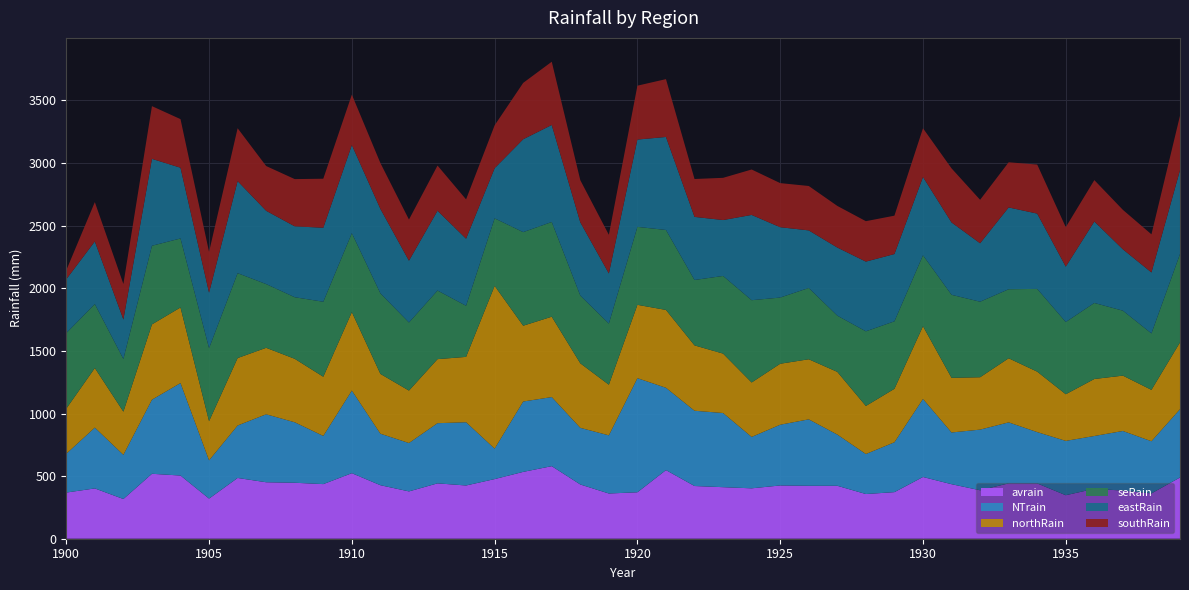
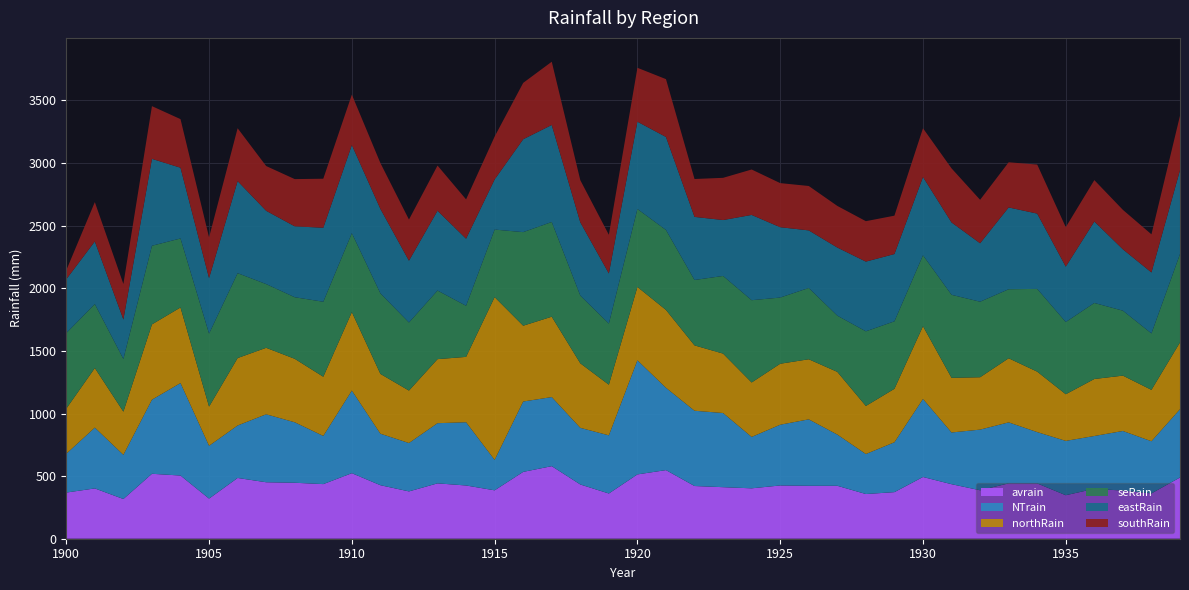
  {
    "avrain": {
      "1900": 370,
      "1905": 320,
      "1910": 520,
-     "1915": 480,
-     "1920": 370,
+     "1915": 390,
+     "1920": 510,
      "1925": 430,
      "1930": 490
    },
    "NTrain": {
      "1900": 310,
-     "1905": 310,
+     "1905": 420,
      "1910": 660,
      "1915": 240,
      "1920": 910,
      "1925": 490,
      "1930": 620,
      "1935": 430
    },
    "northRain": {
      "1900": 360,
      "1905": 310,
      "1910": 630,
      "1915": 1300,
      "1920": 590,
      "1925": 490,
      "1930": 580,
      "1935": 370
    },
    "seRain": {
      "1900": 600,
      "1905": 580,
      "1910": 630,
      "1915": 540,
      "1920": 620,
      "1925": 530,
      "1930": 570,
      "1935": 580
    },
    "eastRain": {
      "1900": 430,
      "1905": 440,
      "1910": 700,
      "1915": 400,
      "1920": 700,
      "1925": 560,
      "1930": 620,
      "1935": 440
    },
    "southRain": {
      "1900": 70,
      "1905": 330,
      "1910": 400,
      "1915": 340,
      "1920": 430,
      "1925": 350,
      "1930": 390,
      "1935": 320
    }
  }
